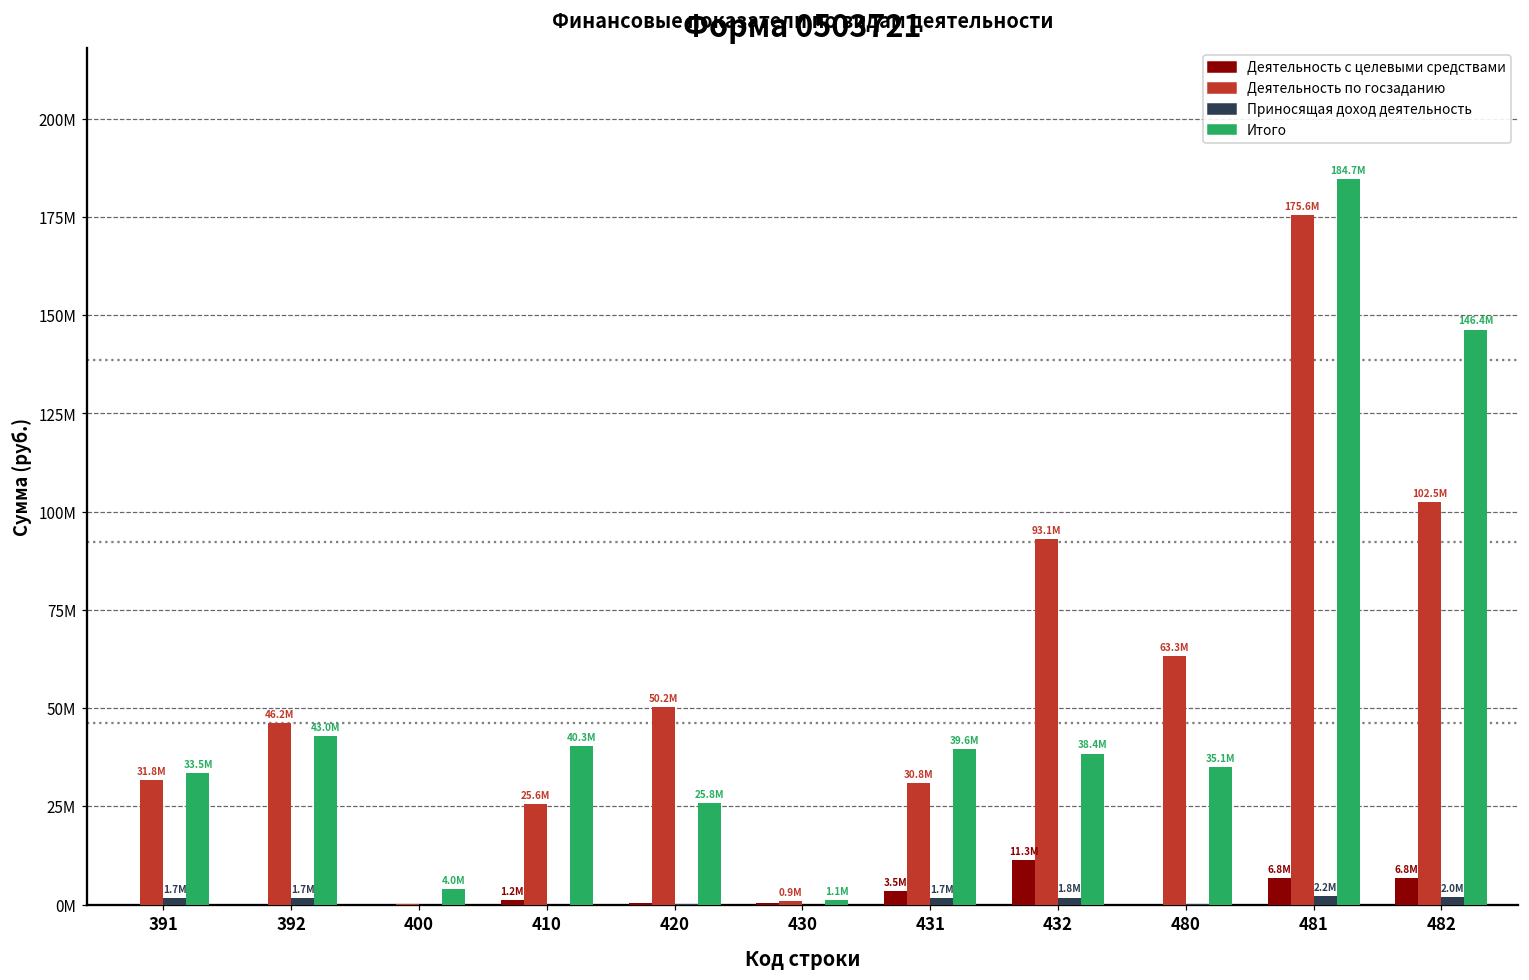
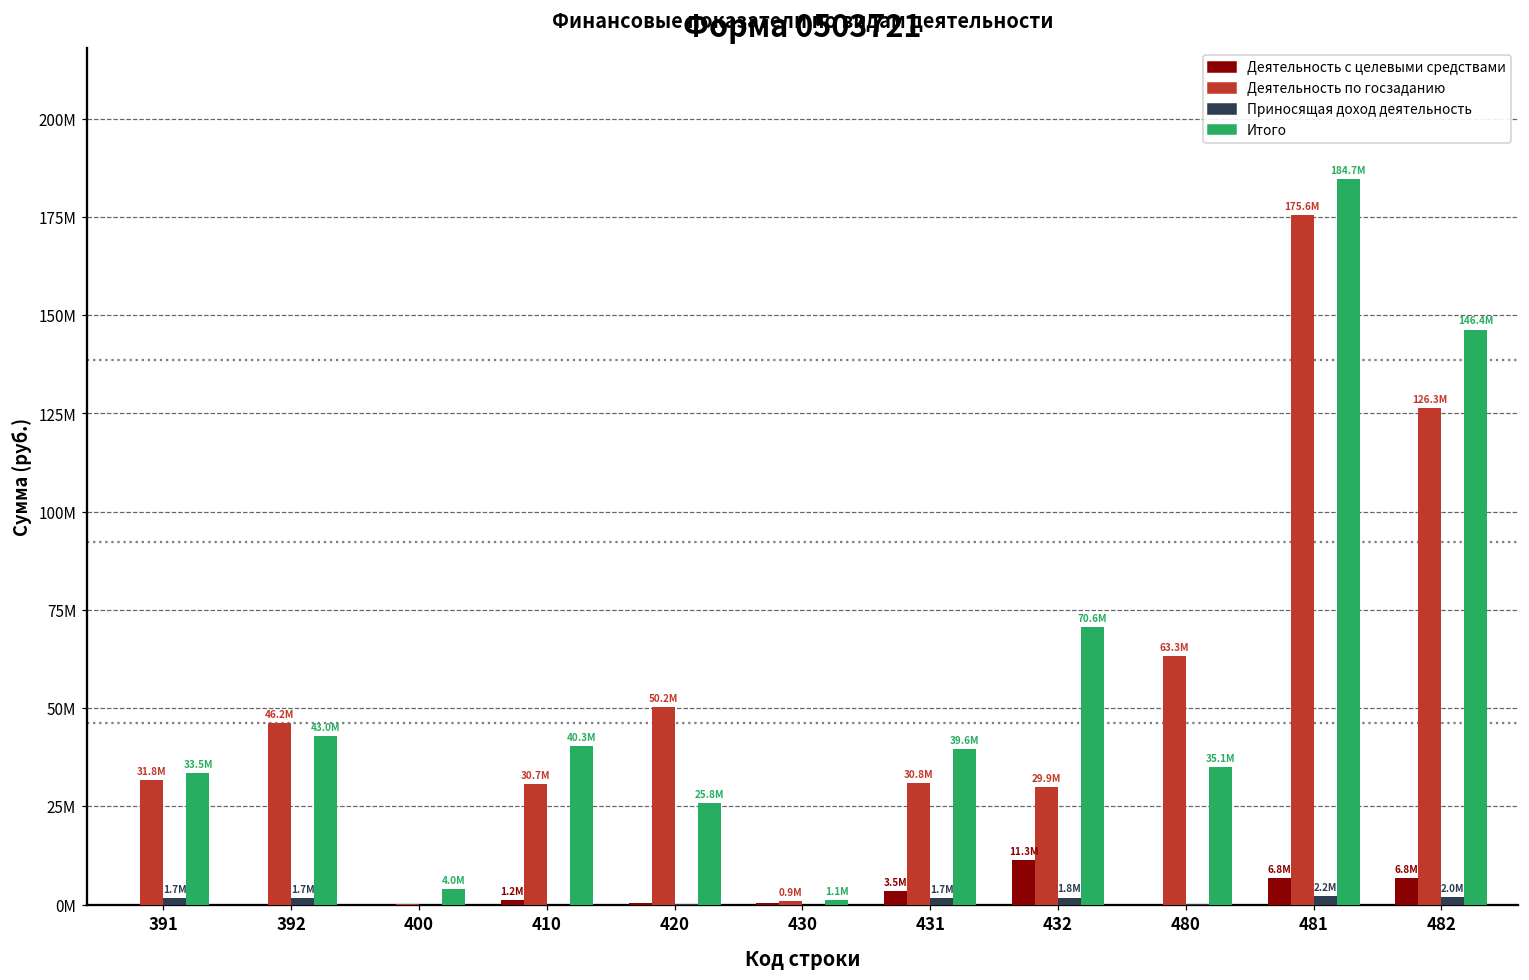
  {
    "Деятельность с целевыми средствами": {
      "410": "1.2M",
      "431": "3.5M",
      "432": "11.3M",
      "481": "6.8M",
      "482": "6.8M"
    },
    "Деятельность по госзаданию": {
      "391": "31.8M",
      "392": "46.2M",
-     "410": "25.6M",
+     "410": "30.7M",
      "420": "50.2M",
      "430": "0.9M",
      "431": "30.8M",
-     "432": "93.1M",
+     "432": "29.9M",
      "480": "63.3M",
      "481": "175.6M",
-     "482": "102.5M"
+     "482": "126.3M"
    },
    "Приносящая доход деятельность": {
      "391": "1.7M",
      "392": "1.7M",
      "431": "1.7M",
      "432": "1.8M",
      "481": "2.2M",
      "482": "2.0M"
    },
    "Итого": {
      "391": "33.5M",
      "392": "43.0M",
      "400": "4.0M",
      "410": "40.3M",
      "420": "25.8M",
      "430": "1.1M",
      "431": "39.6M",
-     "432": "38.4M",
+     "432": "70.6M",
      "480": "35.1M",
      "481": "184.7M",
      "482": "146.4M"
    }
  }
